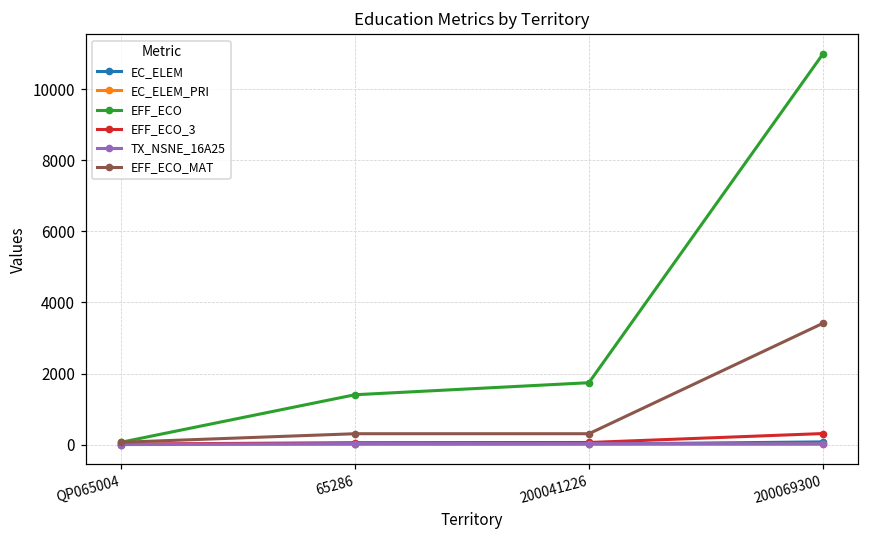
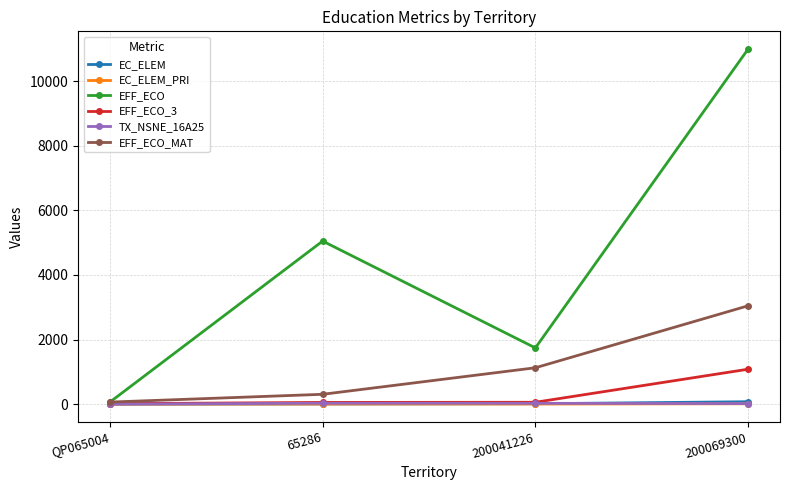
  {
    "EFF_ECO": {
-     "65286": 1400,
+     "65286": 5100,
      "200041226": 1700,
      "200069300": 11000
    },
    "EFF_ECO_3": {
-     "200069300": 300
+     "200069300": 1100
    },
    "EFF_ECO_MAT": {
      "65286": 300,
-     "200041226": 300,
-     "200069300": 3400
+     "200041226": 1100,
+     "200069300": 3000
    }
  }
